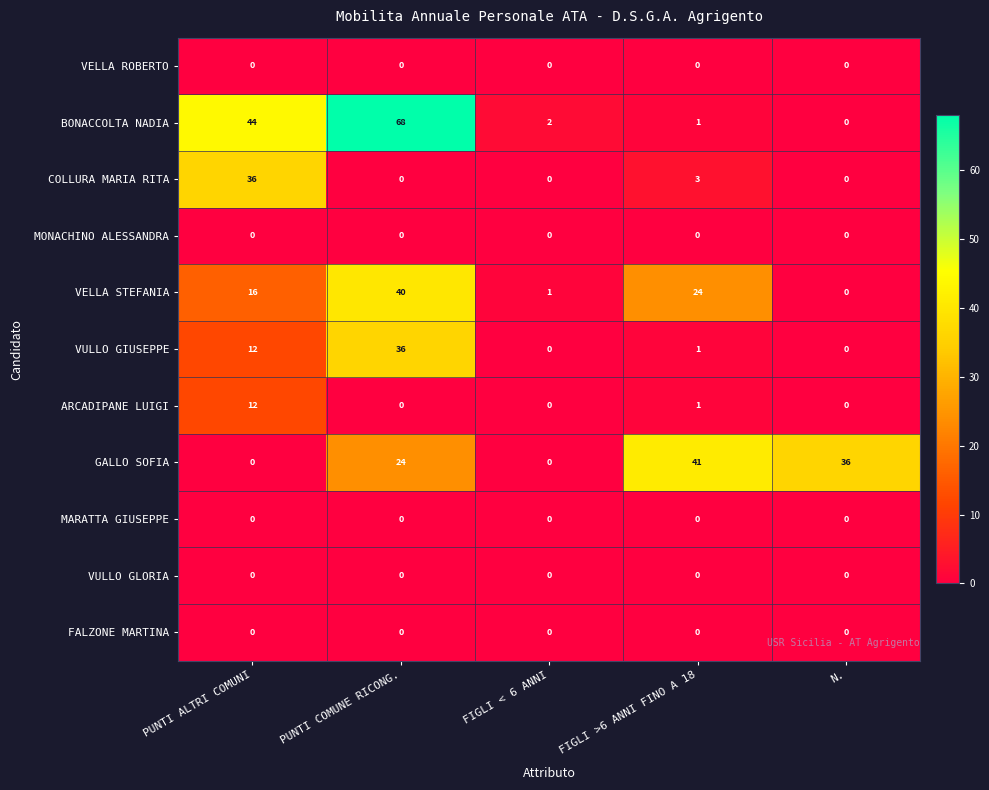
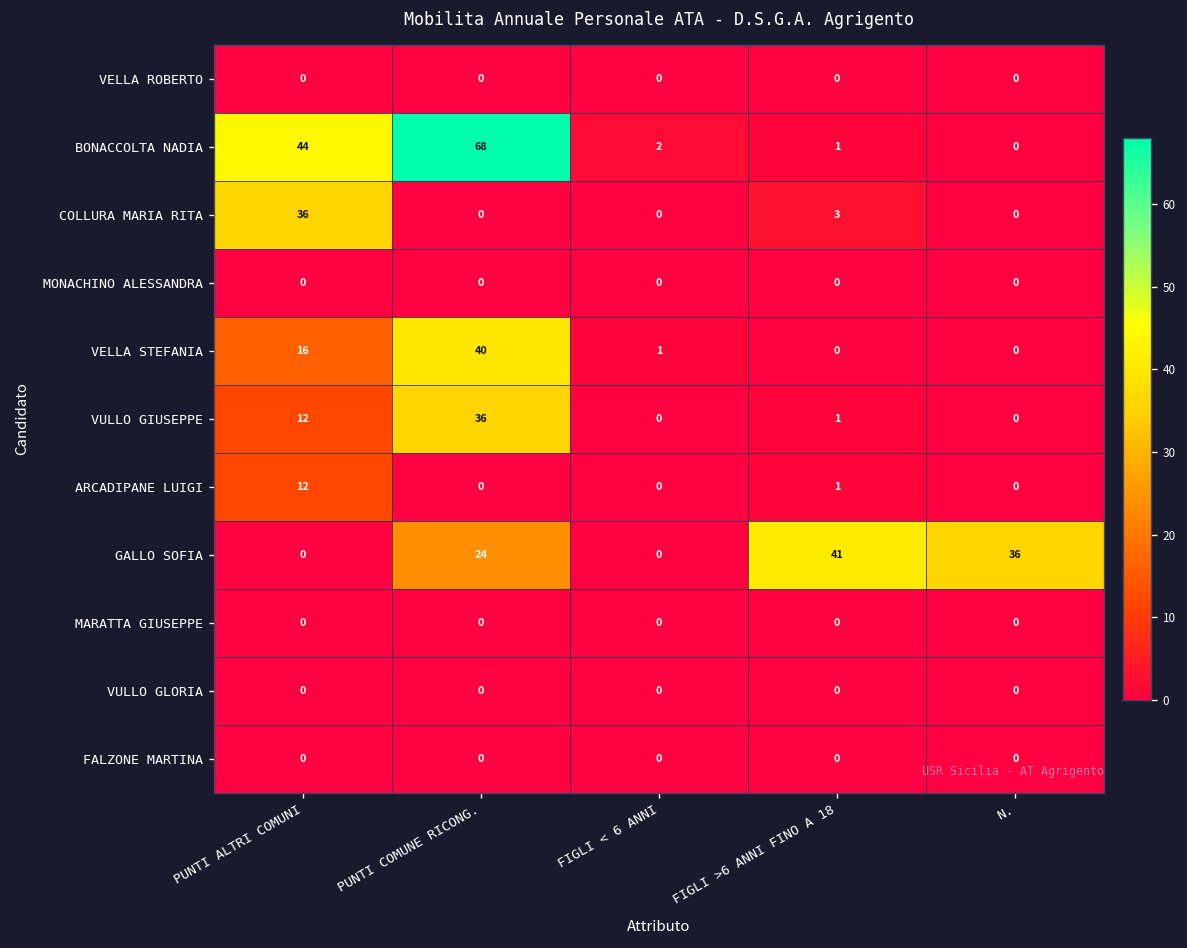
  {
    "VELLA ROBERTO": {
      "PUNTI ALTRI COMUNI": 0,
      "PUNTI COMUNE RICONG.": 0,
      "FIGLI < 6 ANNI": 0,
      "FIGLI >6 ANNI FINO A 18": 0,
      "N.": 0
    },
    "BONACCOLTA NADIA": {
      "PUNTI ALTRI COMUNI": 44,
      "PUNTI COMUNE RICONG.": 68,
      "FIGLI < 6 ANNI": 2,
      "FIGLI >6 ANNI FINO A 18": 1,
      "N.": 0
    },
    "COLLURA MARIA RITA": {
      "PUNTI ALTRI COMUNI": 36,
      "PUNTI COMUNE RICONG.": 0,
      "FIGLI < 6 ANNI": 0,
      "FIGLI >6 ANNI FINO A 18": 3,
      "N.": 0
    },
    "MONACHINO ALESSANDRA": {
      "PUNTI ALTRI COMUNI": 0,
      "PUNTI COMUNE RICONG.": 0,
      "FIGLI < 6 ANNI": 0,
      "FIGLI >6 ANNI FINO A 18": 0,
      "N.": 0
    },
    "VELLA STEFANIA": {
      "PUNTI ALTRI COMUNI": 16,
      "PUNTI COMUNE RICONG.": 40,
      "FIGLI < 6 ANNI": 1,
-     "FIGLI >6 ANNI FINO A 18": 24,
+     "FIGLI >6 ANNI FINO A 18": 0,
      "N.": 0
    },
    "VULLO GIUSEPPE": {
      "PUNTI ALTRI COMUNI": 12,
      "PUNTI COMUNE RICONG.": 36,
      "FIGLI < 6 ANNI": 0,
      "FIGLI >6 ANNI FINO A 18": 1,
      "N.": 0
    },
    "ARCADIPANE LUIGI": {
      "PUNTI ALTRI COMUNI": 12,
      "PUNTI COMUNE RICONG.": 0,
      "FIGLI < 6 ANNI": 0,
      "FIGLI >6 ANNI FINO A 18": 1,
      "N.": 0
    },
    "GALLO SOFIA": {
      "PUNTI ALTRI COMUNI": 0,
      "PUNTI COMUNE RICONG.": 24,
      "FIGLI < 6 ANNI": 0,
      "FIGLI >6 ANNI FINO A 18": 41,
      "N.": 36
    },
    "MARATTA GIUSEPPE": {
      "PUNTI ALTRI COMUNI": 0,
      "PUNTI COMUNE RICONG.": 0,
      "FIGLI < 6 ANNI": 0,
      "FIGLI >6 ANNI FINO A 18": 0,
      "N.": 0
    },
    "VULLO GLORIA": {
      "PUNTI ALTRI COMUNI": 0,
      "PUNTI COMUNE RICONG.": 0,
      "FIGLI < 6 ANNI": 0,
      "FIGLI >6 ANNI FINO A 18": 0,
      "N.": 0
    },
    "FALZONE MARTINA": {
      "PUNTI ALTRI COMUNI": 0,
      "PUNTI COMUNE RICONG.": 0,
      "FIGLI < 6 ANNI": 0,
      "FIGLI >6 ANNI FINO A 18": 0
    }
  }
